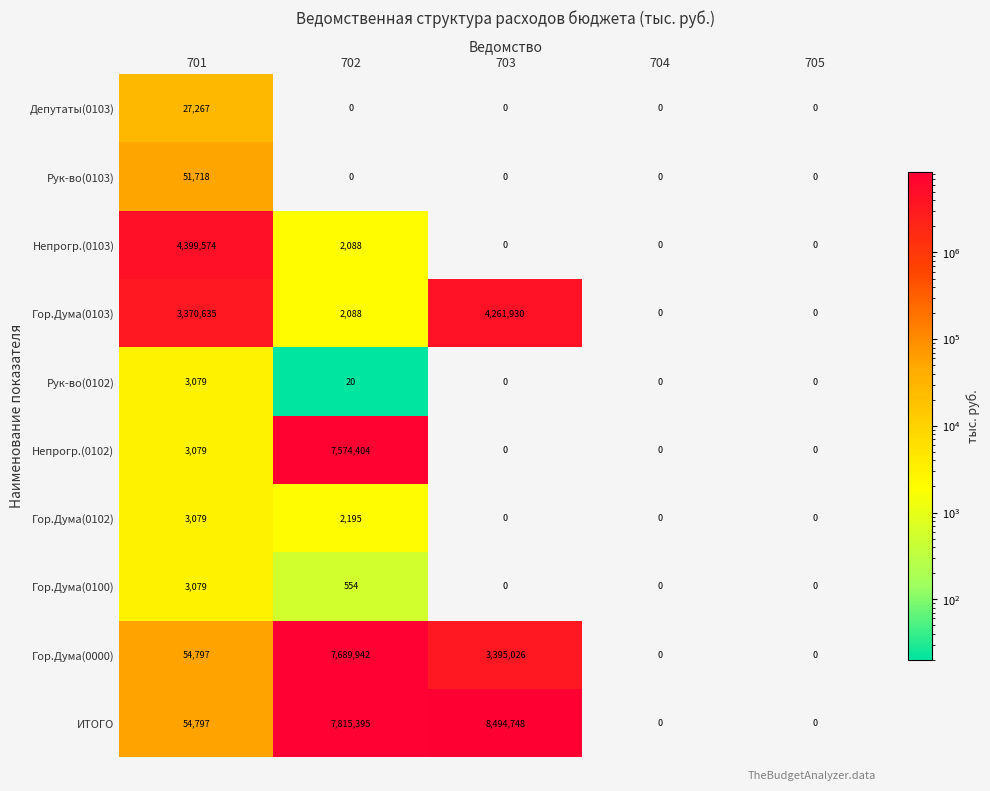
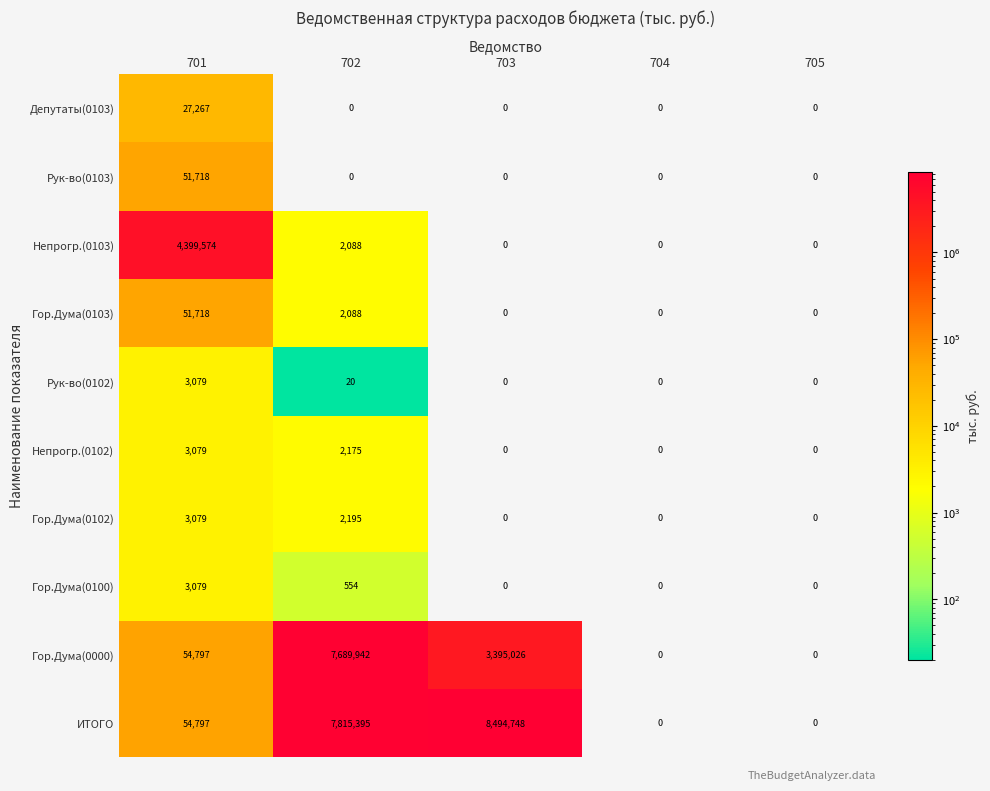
  {
    "Депутаты(0103)": {
      "701": "27,267",
      "702": "0",
      "703": "0",
      "704": "0",
      "705": "0"
    },
    "Рук-во(0103)": {
      "701": "51,718",
      "702": "0",
      "703": "0",
      "704": "0",
      "705": "0"
    },
    "Непрогр.(0103)": {
      "701": "4,399,574",
      "702": "2,088",
      "703": "0",
      "704": "0",
      "705": "0"
    },
    "Гор.Дума(0103)": {
-     "701": "3,370,635",
+     "701": "51,718",
      "702": "2,088",
-     "703": "4,261,930",
+     "703": "0",
      "704": "0",
      "705": "0"
    },
    "Рук-во(0102)": {
      "701": "3,079",
      "702": "20",
      "703": "0",
      "704": "0",
      "705": "0"
    },
    "Непрогр.(0102)": {
      "701": "3,079",
-     "702": "7,574,404",
+     "702": "2,175",
      "703": "0",
      "704": "0",
      "705": "0"
    },
    "Гор.Дума(0102)": {
      "701": "3,079",
      "702": "2,195",
      "703": "0",
      "704": "0",
      "705": "0"
    },
    "Гор.Дума(0100)": {
      "701": "3,079",
      "702": "554",
      "703": "0",
      "704": "0",
      "705": "0"
    },
    "Гор.Дума(0000)": {
      "701": "54,797",
      "702": "7,689,942",
      "703": "3,395,026",
      "704": "0",
      "705": "0"
    },
    "ИТОГО": {
      "701": "54,797",
      "702": "7,815,395",
      "703": "8,494,748",
      "704": "0",
      "705": "0"
    }
  }
